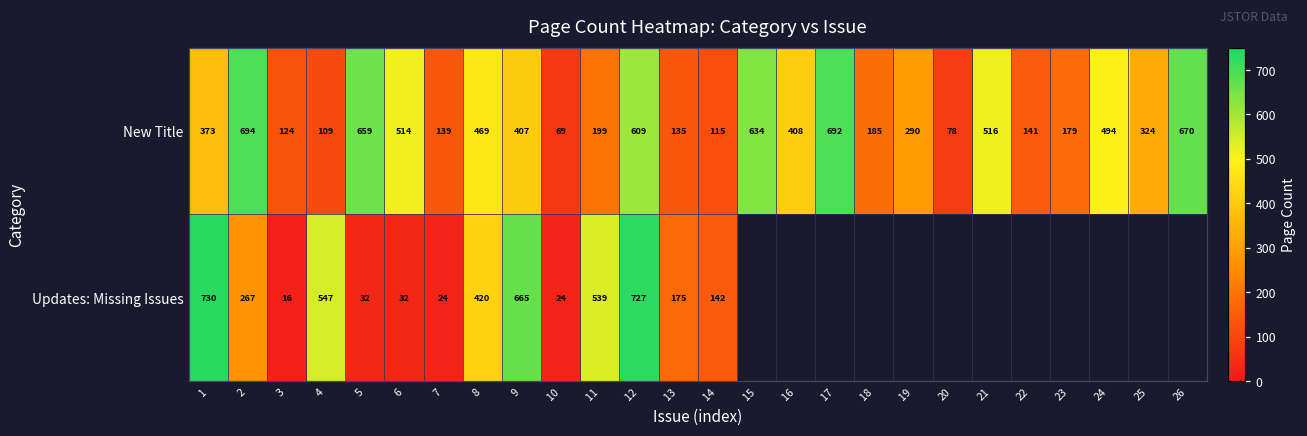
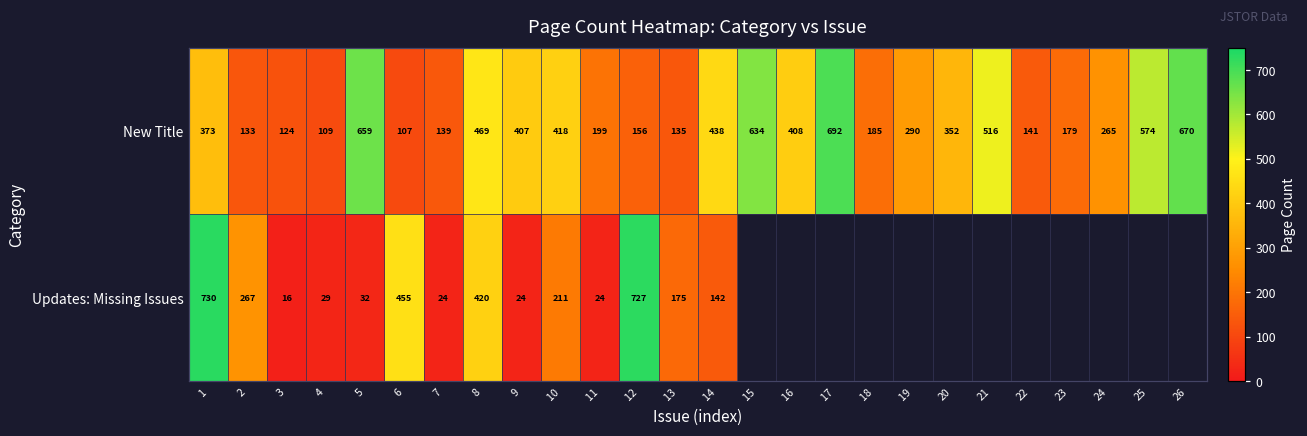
  {
    "New Title": {
      "1": 373,
-     "2": 694,
+     "2": 133,
      "3": 124,
      "4": 109,
      "5": 659,
-     "6": 514,
+     "6": 107,
      "7": 139,
      "8": 469,
      "9": 407,
-     "10": 69,
+     "10": 418,
      "11": 199,
-     "12": 609,
+     "12": 156,
      "13": 135,
-     "14": 115,
+     "14": 438,
      "15": 634,
      "16": 408,
      "17": 692,
      "18": 185,
      "19": 290,
-     "20": 78,
+     "20": 352,
      "21": 516,
      "22": 141,
      "23": 179,
-     "24": 494,
-     "25": 324,
+     "24": 265,
+     "25": 574,
      "26": 670
    },
    "Updates: Missing Issues": {
      "1": 730,
      "2": 267,
      "3": 16,
-     "4": 547,
+     "4": 29,
      "5": 32,
-     "6": 32,
+     "6": 455,
      "7": 24,
      "8": 420,
-     "9": 665,
-     "10": 24,
-     "11": 539,
+     "9": 24,
+     "10": 211,
+     "11": 24,
      "12": 727,
      "13": 175,
      "14": 142
    }
  }
